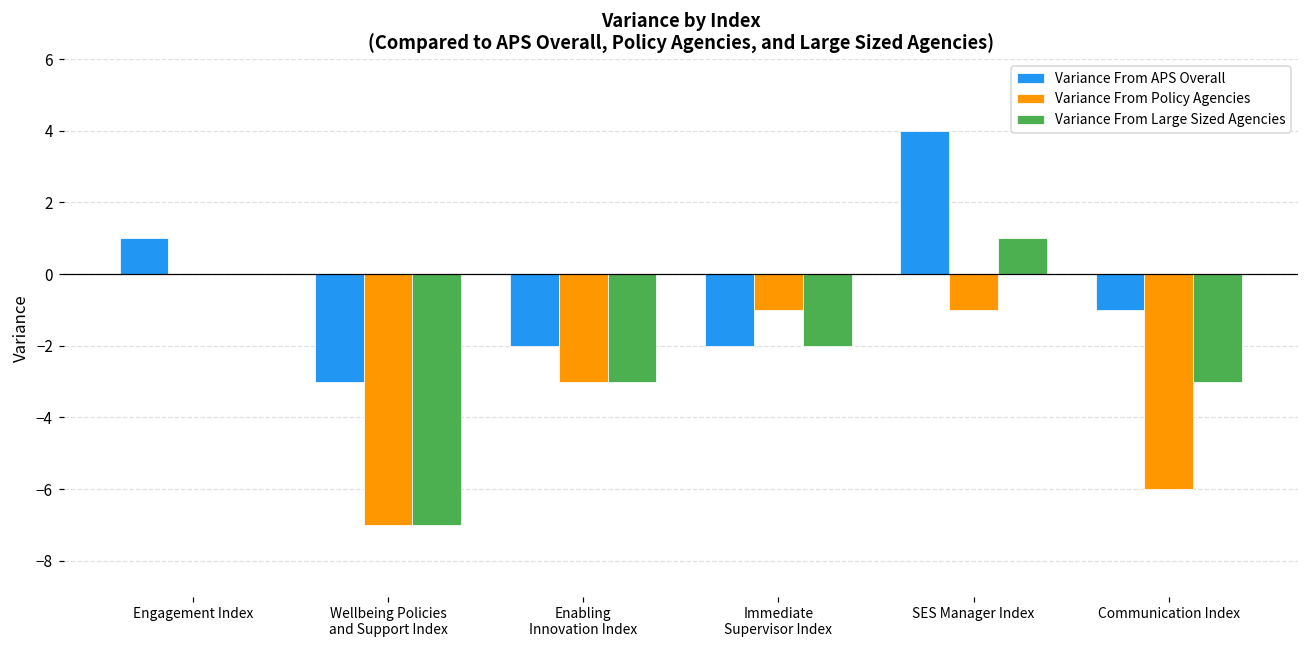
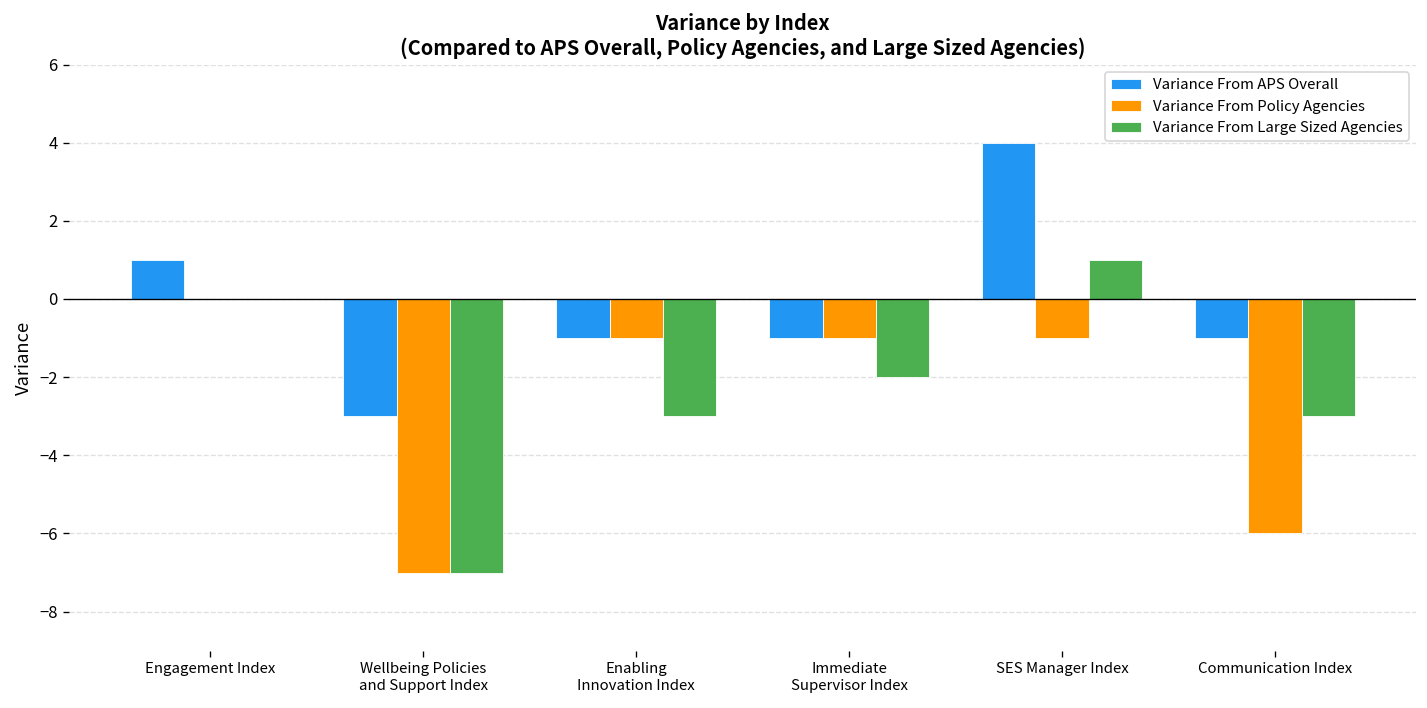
  {
    "Variance From APS Overall": {
      "Engagement Index": 1,
      "Wellbeing Policies and Support Index": -3,
-     "Enabling Innovation Index": -2,
-     "Immediate Supervisor Index": -2,
+     "Enabling Innovation Index": -1,
+     "Immediate Supervisor Index": -1,
      "SES Manager Index": 4,
      "Communication Index": -1
    },
    "Variance From Policy Agencies": {
      "Engagement Index": 0,
      "Wellbeing Policies and Support Index": -7,
-     "Enabling Innovation Index": -3,
+     "Enabling Innovation Index": -1,
      "Immediate Supervisor Index": -1,
      "SES Manager Index": -1,
      "Communication Index": -6
    },
    "Variance From Large Sized Agencies": {
      "Engagement Index": 0,
      "Wellbeing Policies and Support Index": -7,
      "Enabling Innovation Index": -3,
      "Immediate Supervisor Index": -2,
      "SES Manager Index": 1,
      "Communication Index": -3
    }
  }
